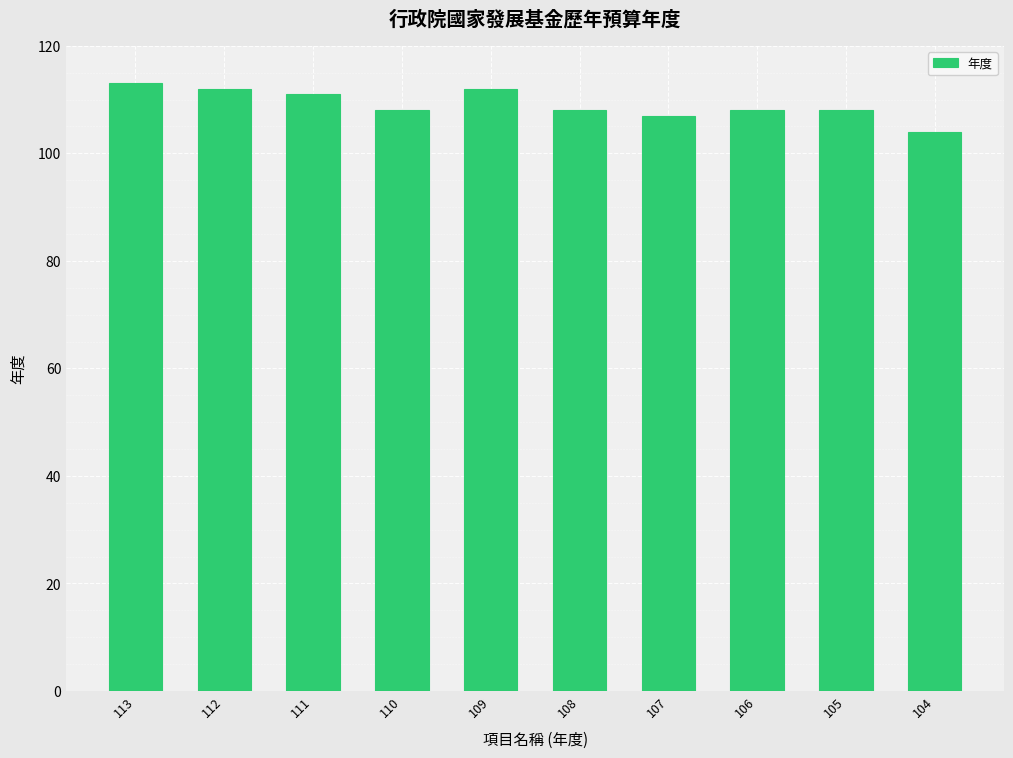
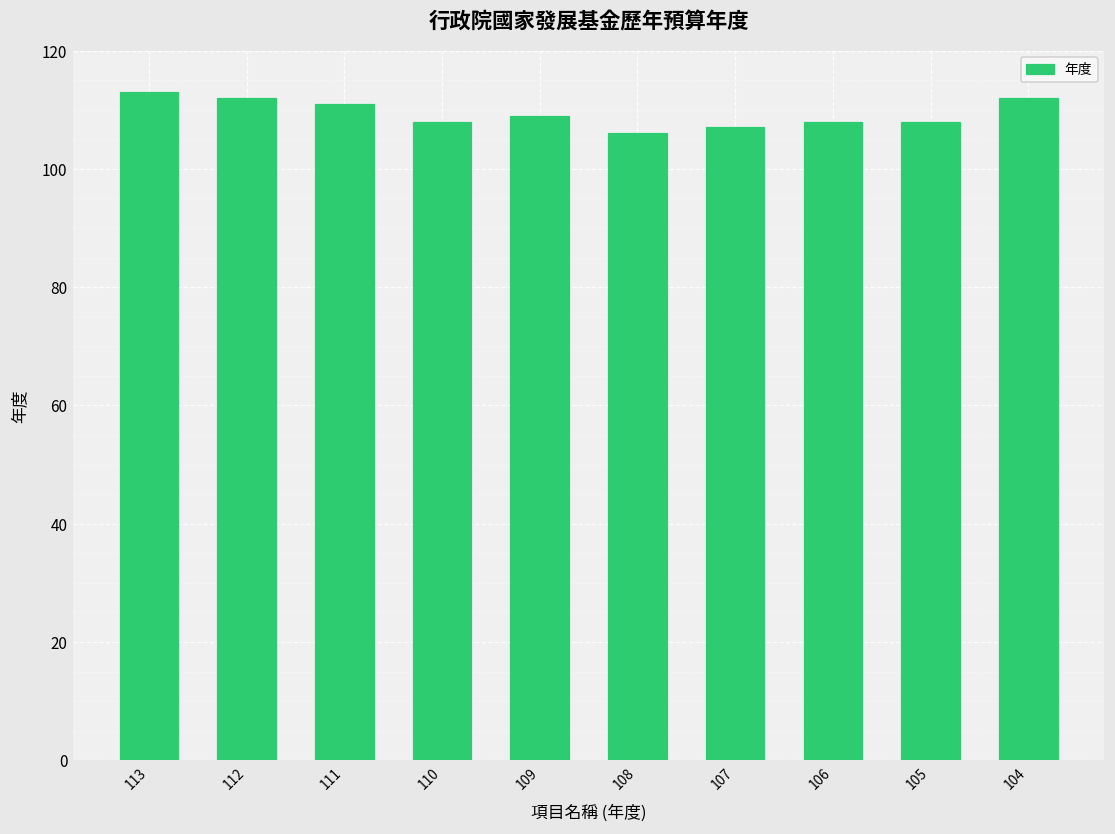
  {
    "113": 113,
    "112": 112,
    "111": 111,
    "110": 108,
-   "109": 112,
-   "108": 108,
+   "109": 109,
+   "108": 106,
    "107": 107,
    "106": 108,
    "105": 108,
-   "104": 104
+   "104": 112
  }
